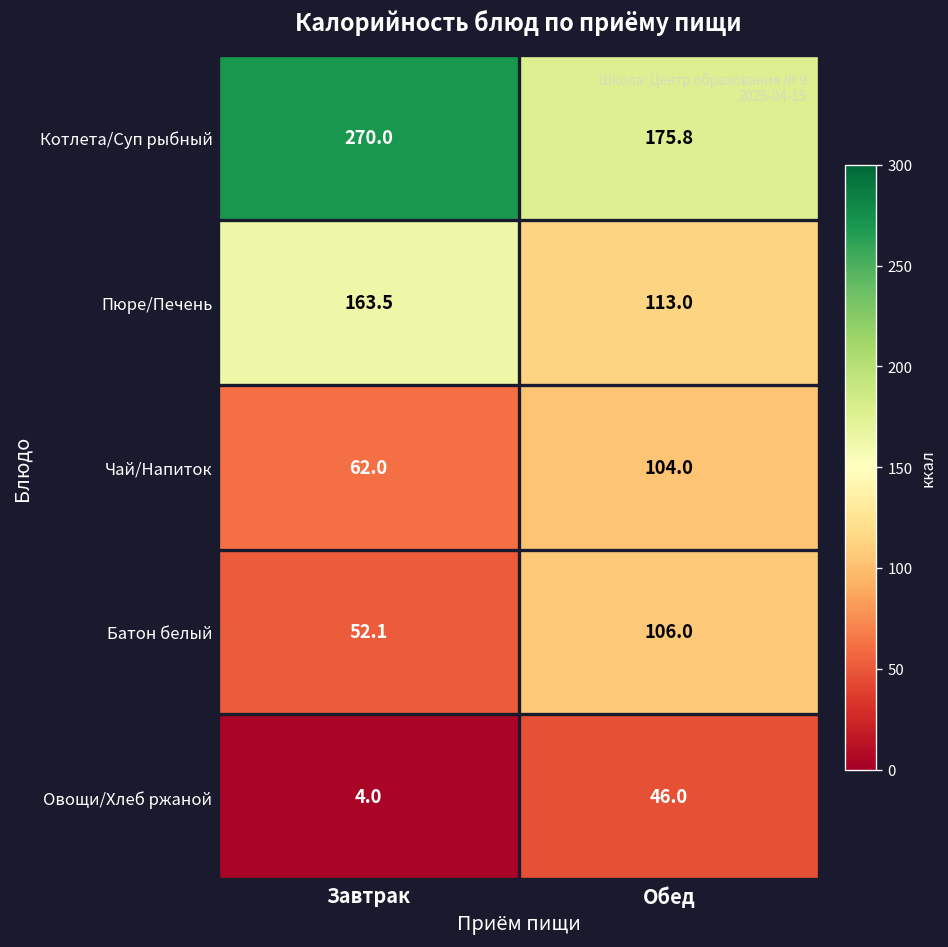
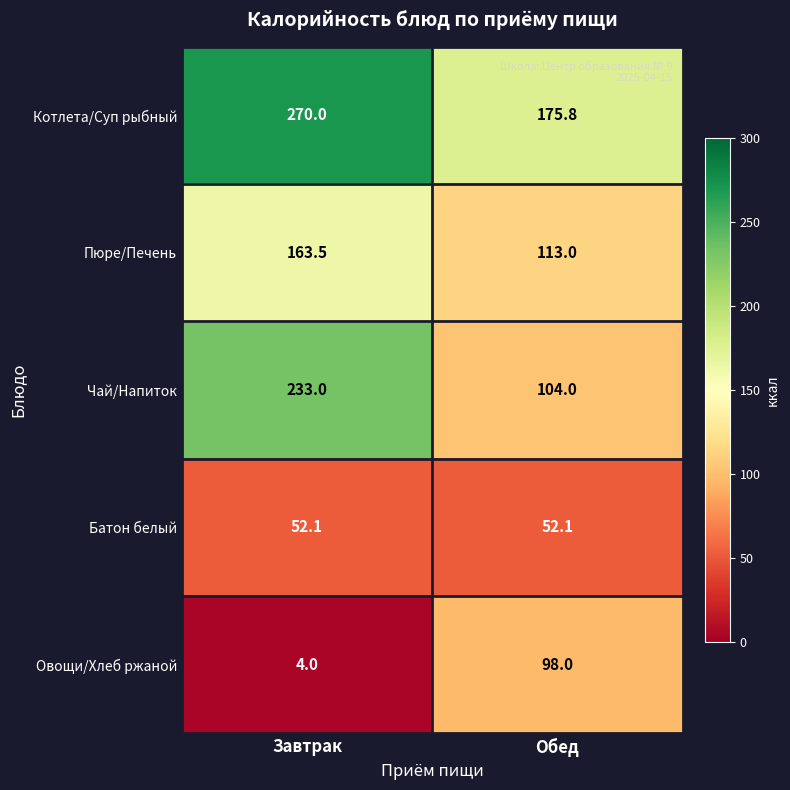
  {
    "Котлета/Суп рыбный": {
      "Завтрак": 270.0
    },
    "Пюре/Печень": {
      "Завтрак": 163.5,
      "Обед": 113.0
    },
    "Чай/Напиток": {
-     "Завтрак": 62.0,
+     "Завтрак": 233.0,
      "Обед": 104.0
    },
    "Батон белый": {
      "Завтрак": 52.1,
-     "Обед": 106.0
+     "Обед": 52.1
    },
    "Овощи/Хлеб ржаной": {
      "Завтрак": 4.0,
-     "Обед": 46.0
+     "Обед": 98.0
    }
  }
